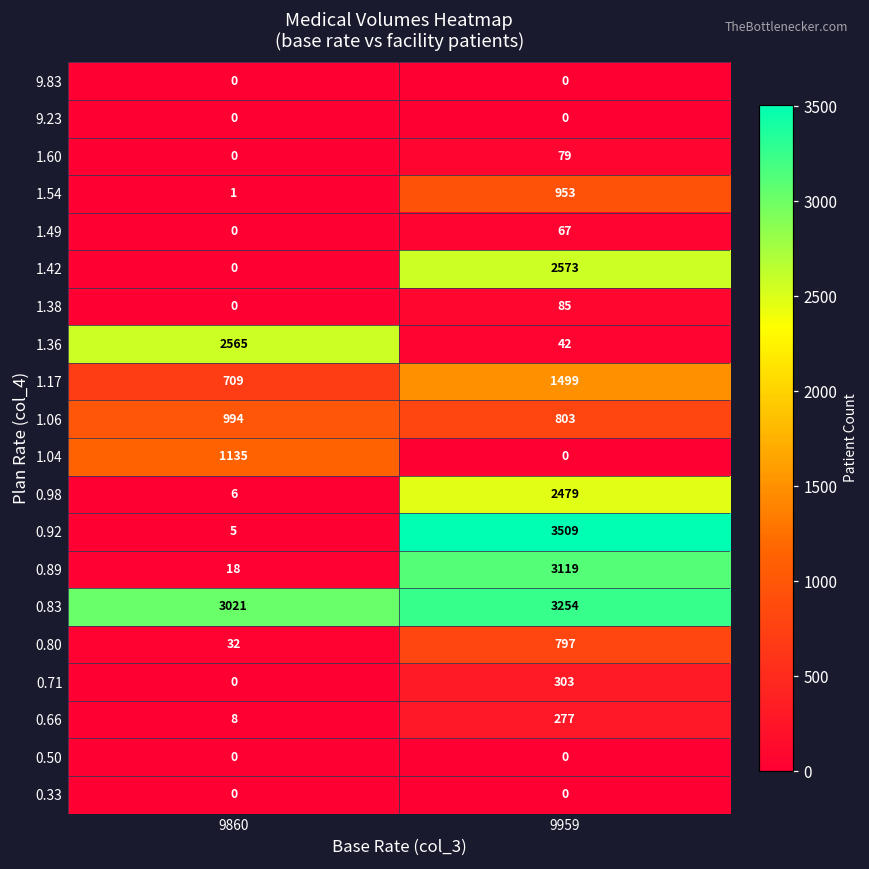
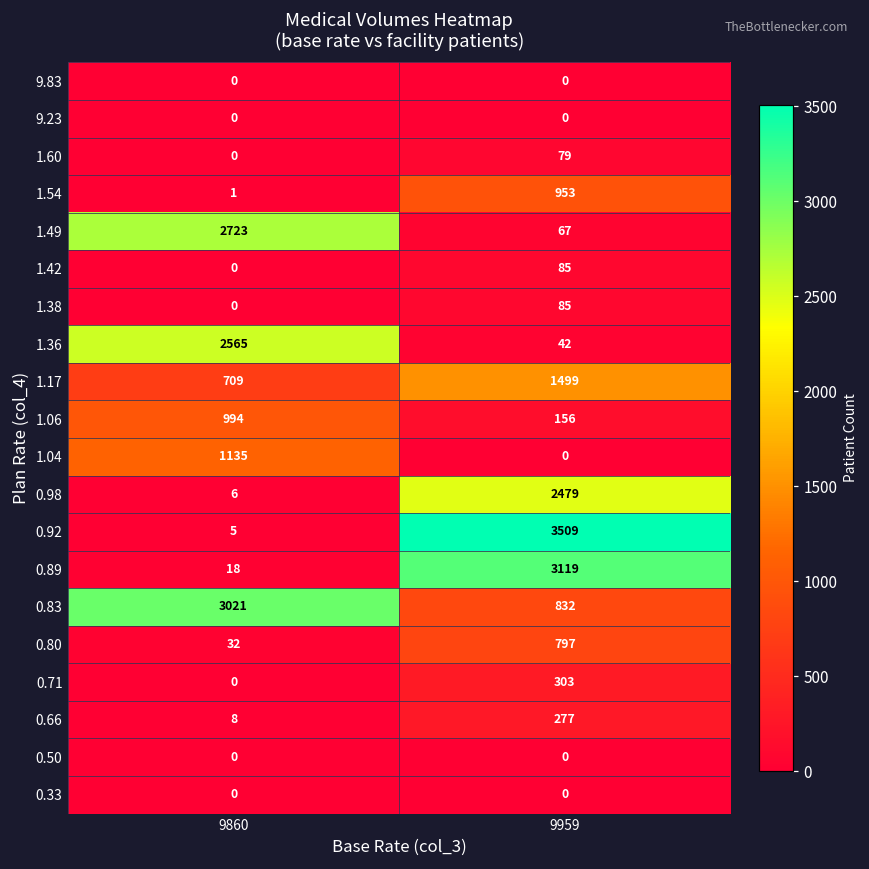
  {
    "9.83": {
      "9860": 0,
      "9959": 0
    },
    "9.23": {
      "9860": 0,
      "9959": 0
    },
    "1.60": {
      "9860": 0,
      "9959": 79
    },
    "1.54": {
      "9860": 1,
      "9959": 953
    },
    "1.49": {
-     "9860": 0,
+     "9860": 2723,
      "9959": 67
    },
    "1.42": {
      "9860": 0,
-     "9959": 2573
+     "9959": 85
    },
    "1.38": {
      "9860": 0,
      "9959": 85
    },
    "1.36": {
      "9860": 2565,
      "9959": 42
    },
    "1.17": {
      "9860": 709,
      "9959": 1499
    },
    "1.06": {
      "9860": 994,
-     "9959": 803
+     "9959": 156
    },
    "1.04": {
      "9860": 1135,
      "9959": 0
    },
    "0.98": {
      "9860": 6,
      "9959": 2479
    },
    "0.92": {
      "9860": 5,
      "9959": 3509
    },
    "0.89": {
      "9860": 18,
      "9959": 3119
    },
    "0.83": {
      "9860": 3021,
-     "9959": 3254
+     "9959": 832
    },
    "0.80": {
      "9860": 32,
      "9959": 797
    },
    "0.71": {
      "9860": 0,
      "9959": 303
    },
    "0.66": {
      "9860": 8,
      "9959": 277
    },
    "0.50": {
      "9860": 0,
      "9959": 0
    },
    "0.33": {
      "9860": 0,
      "9959": 0
    }
  }
